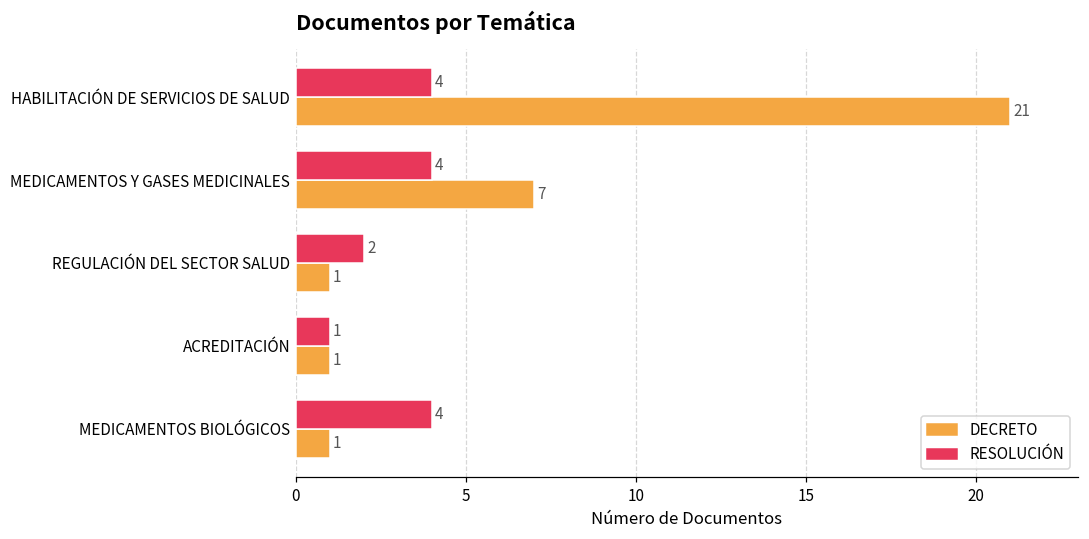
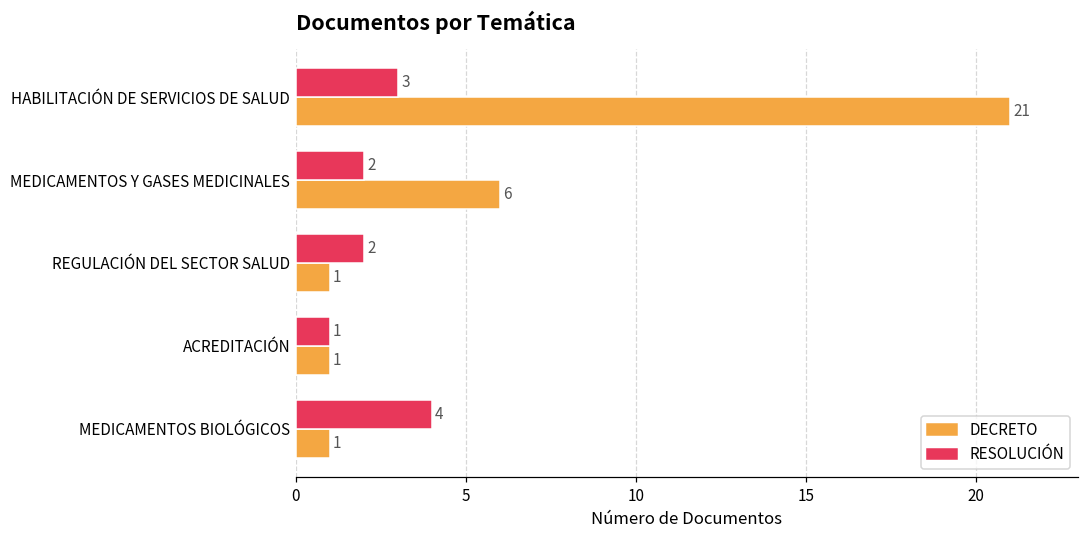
  {
    "DECRETO": {
      "HABILITACIÓN DE SERVICIOS DE SALUD": 21,
-     "MEDICAMENTOS Y GASES MEDICINALES": 7,
+     "MEDICAMENTOS Y GASES MEDICINALES": 6,
      "REGULACIÓN DEL SECTOR SALUD": 1,
      "ACREDITACIÓN": 1,
      "MEDICAMENTOS BIOLÓGICOS": 1
    },
    "RESOLUCIÓN": {
-     "HABILITACIÓN DE SERVICIOS DE SALUD": 4,
-     "MEDICAMENTOS Y GASES MEDICINALES": 4,
+     "HABILITACIÓN DE SERVICIOS DE SALUD": 3,
+     "MEDICAMENTOS Y GASES MEDICINALES": 2,
      "REGULACIÓN DEL SECTOR SALUD": 2,
      "ACREDITACIÓN": 1,
      "MEDICAMENTOS BIOLÓGICOS": 4
    }
  }
